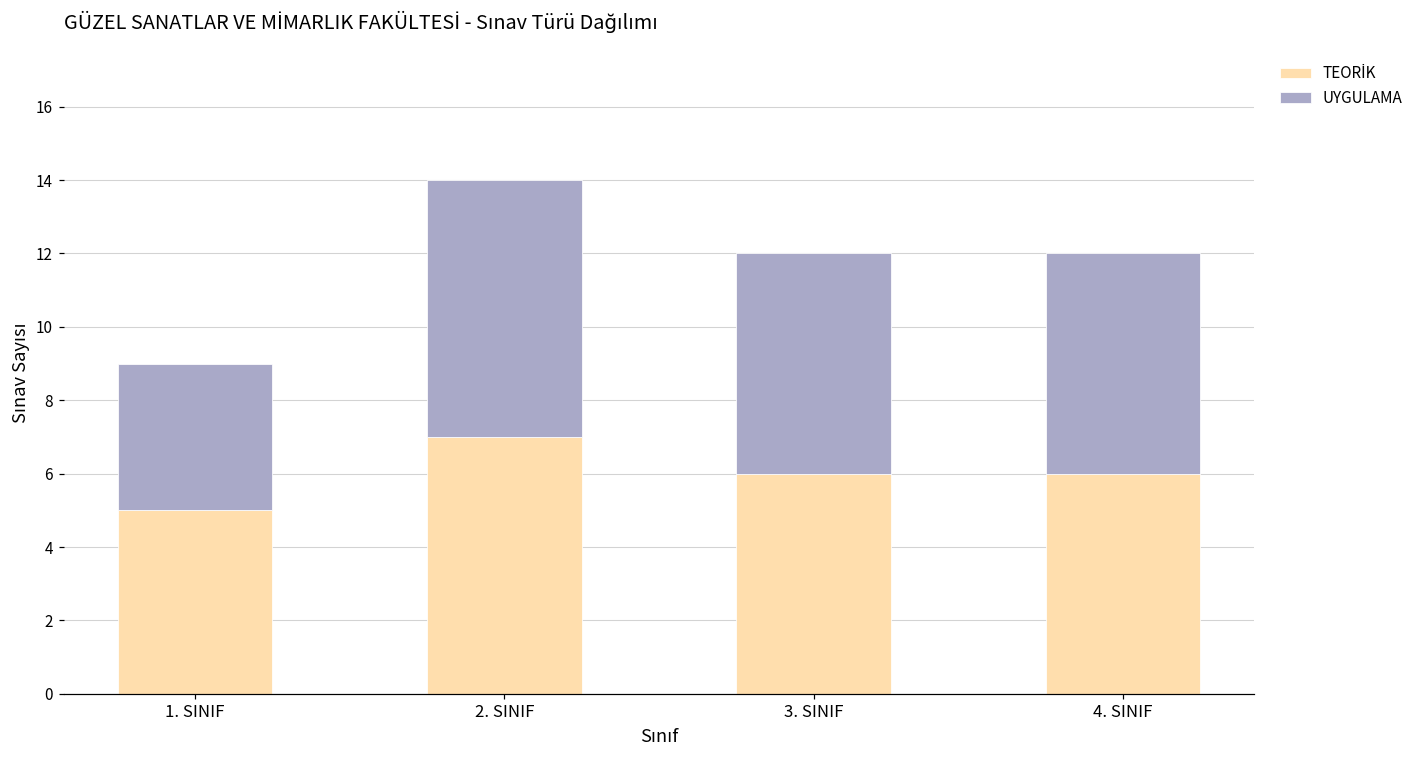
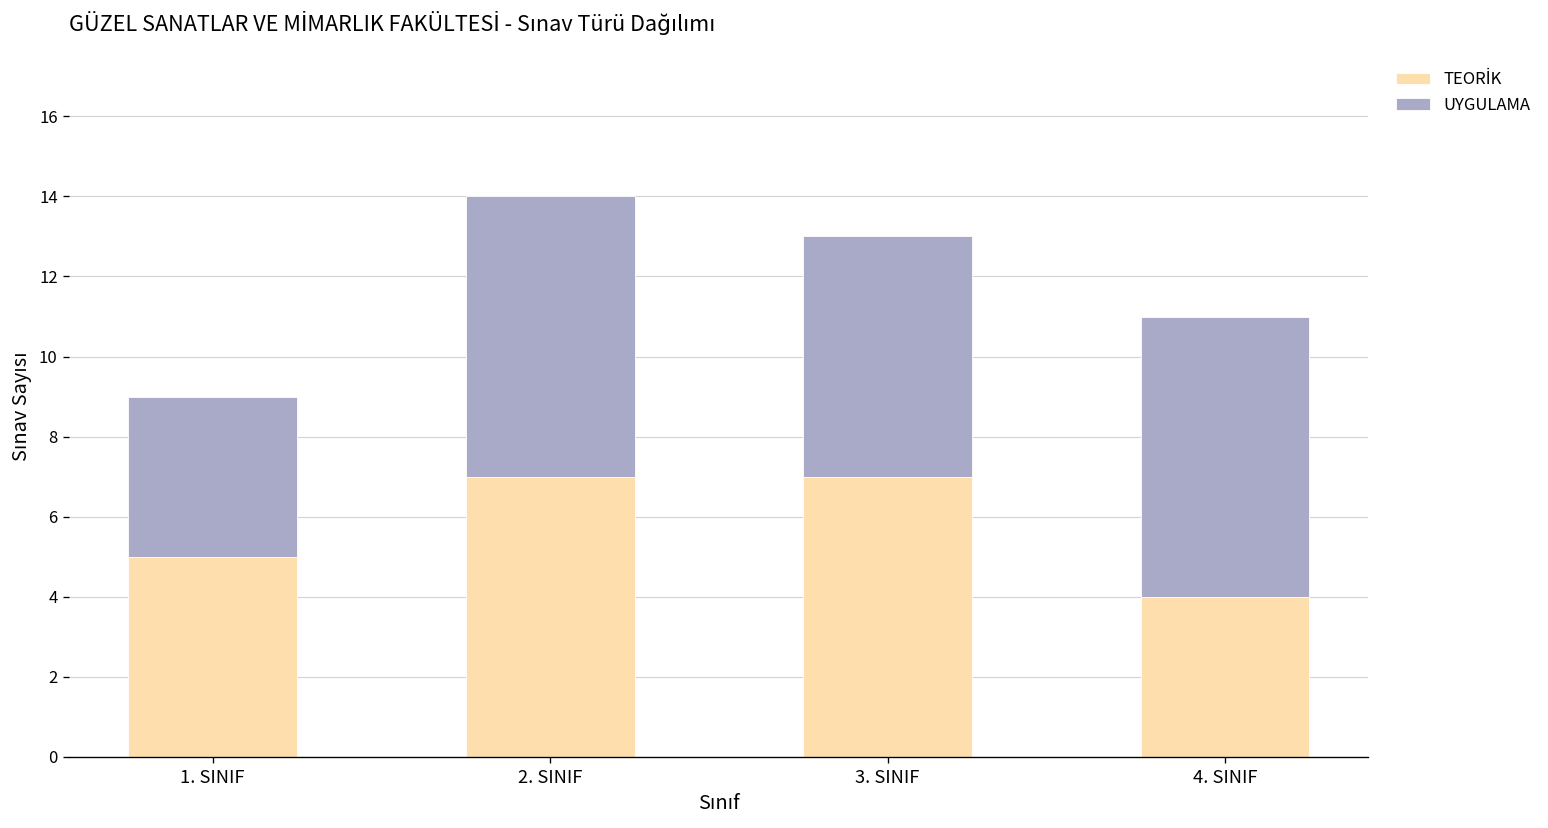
  {
    "TEORİK": {
      "1. SINIF": 5,
      "2. SINIF": 7,
-     "3. SINIF": 6,
-     "4. SINIF": 6
+     "3. SINIF": 7,
+     "4. SINIF": 4
    },
    "UYGULAMA": {
      "1. SINIF": 4,
      "2. SINIF": 7,
      "3. SINIF": 6,
-     "4. SINIF": 6
+     "4. SINIF": 7
    }
  }
